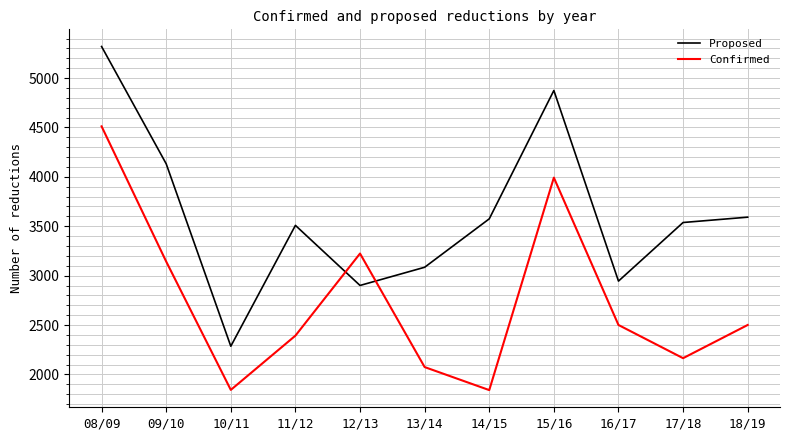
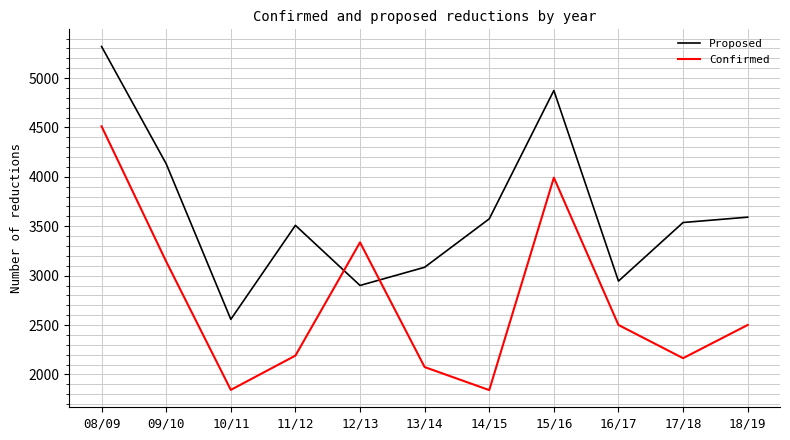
  {
    "Proposed": {
      "08/09": 5300,
      "09/10": 4100,
-     "10/11": 2300,
+     "10/11": 2600,
      "11/12": 3500,
      "12/13": 2900,
      "13/14": 3100,
      "14/15": 3600,
      "15/16": 4900,
      "16/17": 2900,
      "17/18": 3500,
      "18/19": 3600
    },
    "Confirmed": {
      "08/09": 4500,
      "09/10": 3100,
      "10/11": 1800,
-     "11/12": 2400,
-     "12/13": 3200,
+     "11/12": 2200,
+     "12/13": 3300,
      "13/14": 2100,
      "14/15": 1800,
      "15/16": 4000,
      "16/17": 2500,
      "17/18": 2200,
      "18/19": 2500
    }
  }
